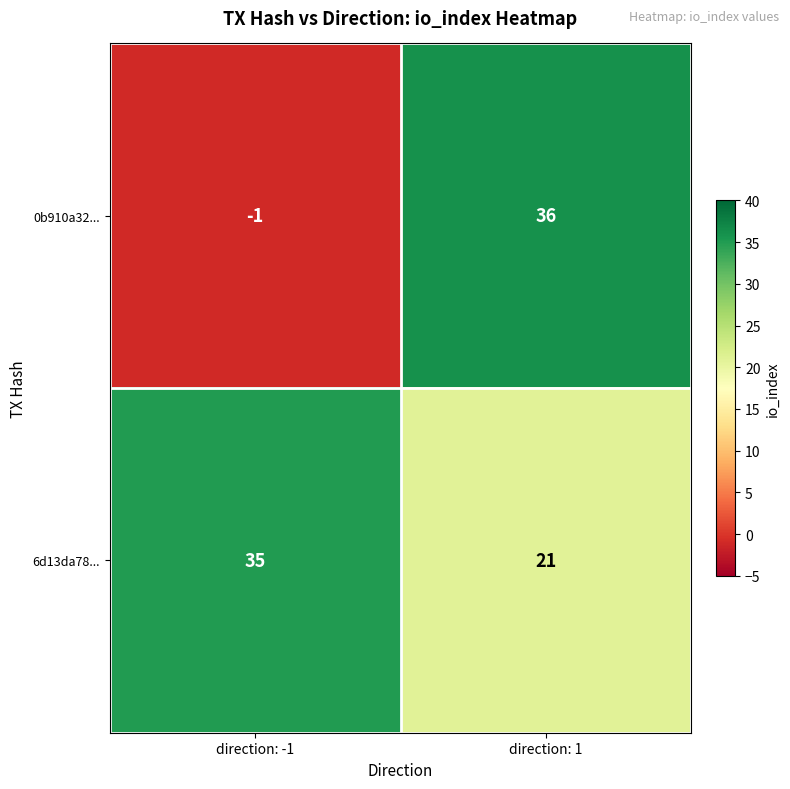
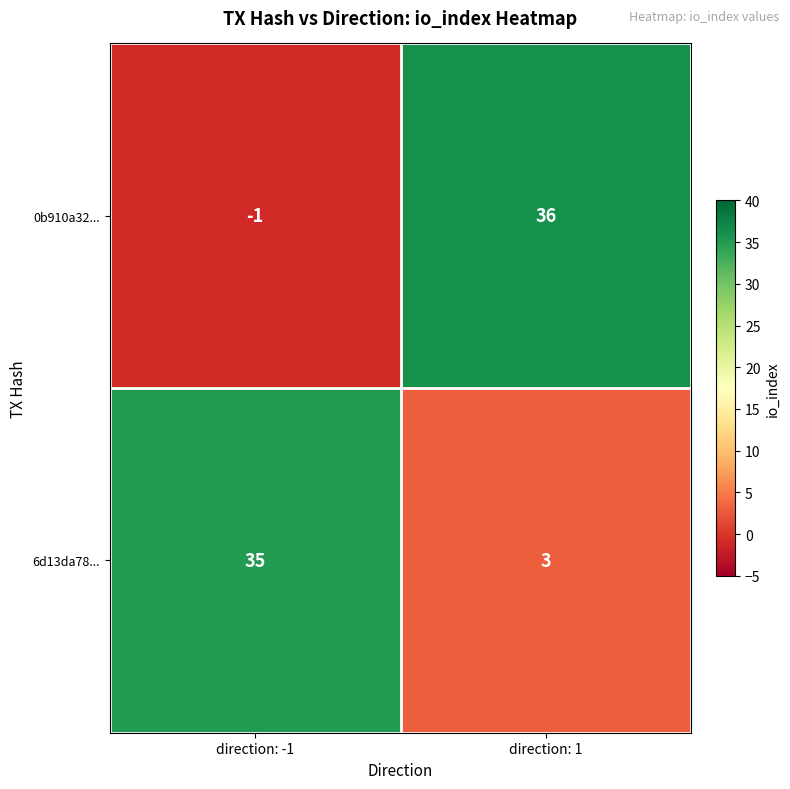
  {
    "0b910a32...": {
      "direction: -1": -1,
      "direction: 1": 36
    },
    "6d13da78...": {
      "direction: -1": 35,
-     "direction: 1": 21
+     "direction: 1": 3
    }
  }
